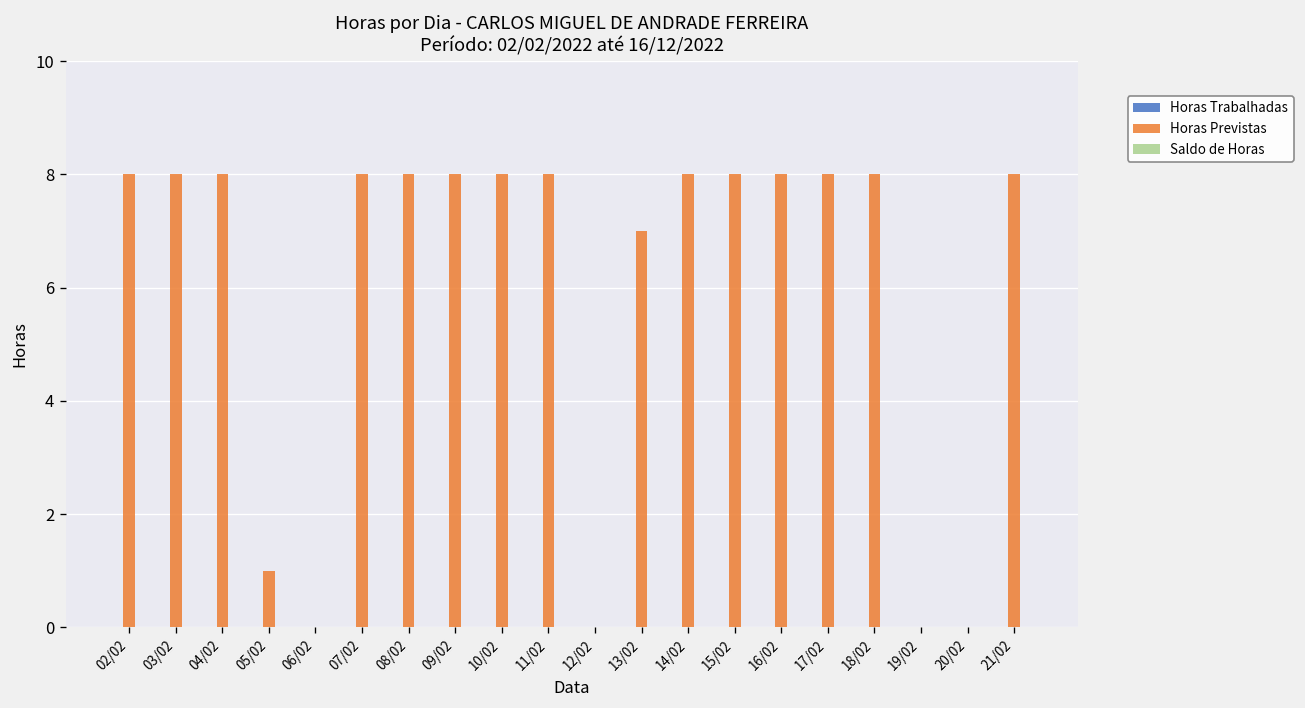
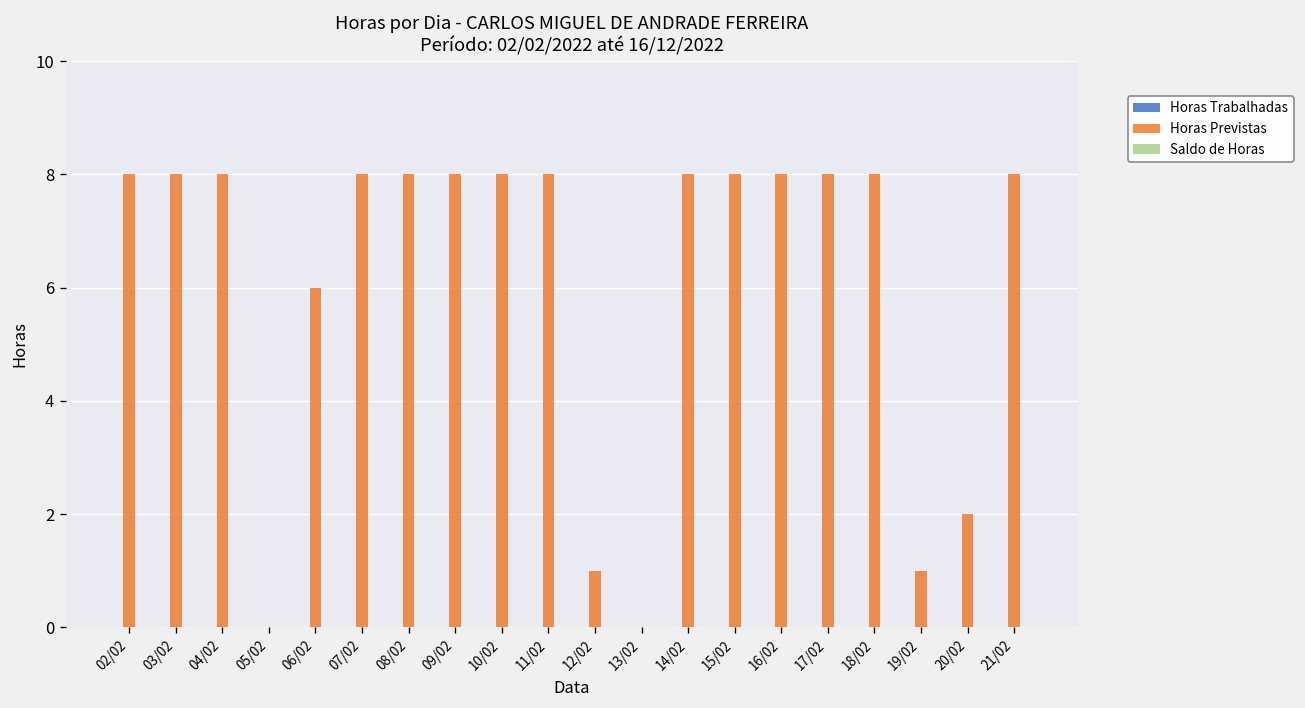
  {
    "Horas Trabalhadas": {
      "02/02": 0,
      "03/02": 0,
      "04/02": 0,
      "05/02": 0,
      "06/02": 0,
      "07/02": 0,
      "08/02": 0,
      "09/02": 0,
      "10/02": 0,
      "11/02": 0,
      "12/02": 0,
      "13/02": 0,
      "14/02": 0,
      "15/02": 0,
      "16/02": 0,
      "17/02": 0,
      "18/02": 0,
      "19/02": 0,
      "20/02": 0,
      "21/02": 0
    },
    "Horas Previstas": {
      "02/02": 8,
      "03/02": 8,
      "04/02": 8,
-     "05/02": 1,
-     "06/02": 0,
+     "05/02": 0,
+     "06/02": 6,
      "07/02": 8,
      "08/02": 8,
      "09/02": 8,
      "10/02": 8,
      "11/02": 8,
-     "12/02": 0,
-     "13/02": 7,
+     "12/02": 1,
+     "13/02": 0,
      "14/02": 8,
      "15/02": 8,
      "16/02": 8,
      "17/02": 8,
      "18/02": 8,
-     "19/02": 0,
-     "20/02": 0,
+     "19/02": 1,
+     "20/02": 2,
      "21/02": 8
    },
    "Saldo de Horas": {
      "02/02": 0,
      "03/02": 0,
      "04/02": 0,
      "05/02": 0,
      "06/02": 0,
      "07/02": 0,
      "08/02": 0,
      "09/02": 0,
      "10/02": 0,
      "11/02": 0,
      "12/02": 0,
      "13/02": 0,
      "14/02": 0,
      "15/02": 0,
      "16/02": 0,
      "17/02": 0,
      "18/02": 0,
      "19/02": 0,
      "20/02": 0,
      "21/02": 0
    }
  }
